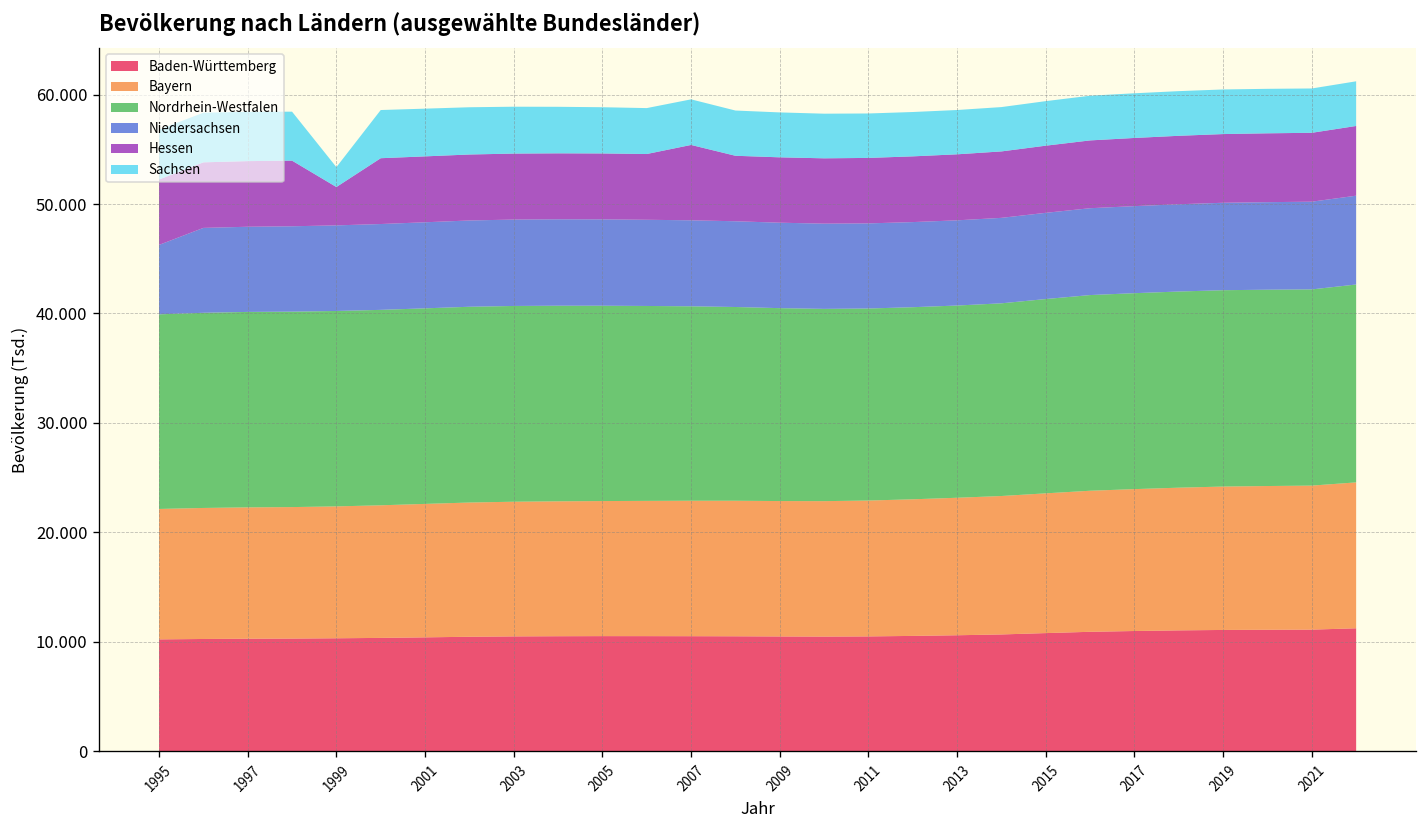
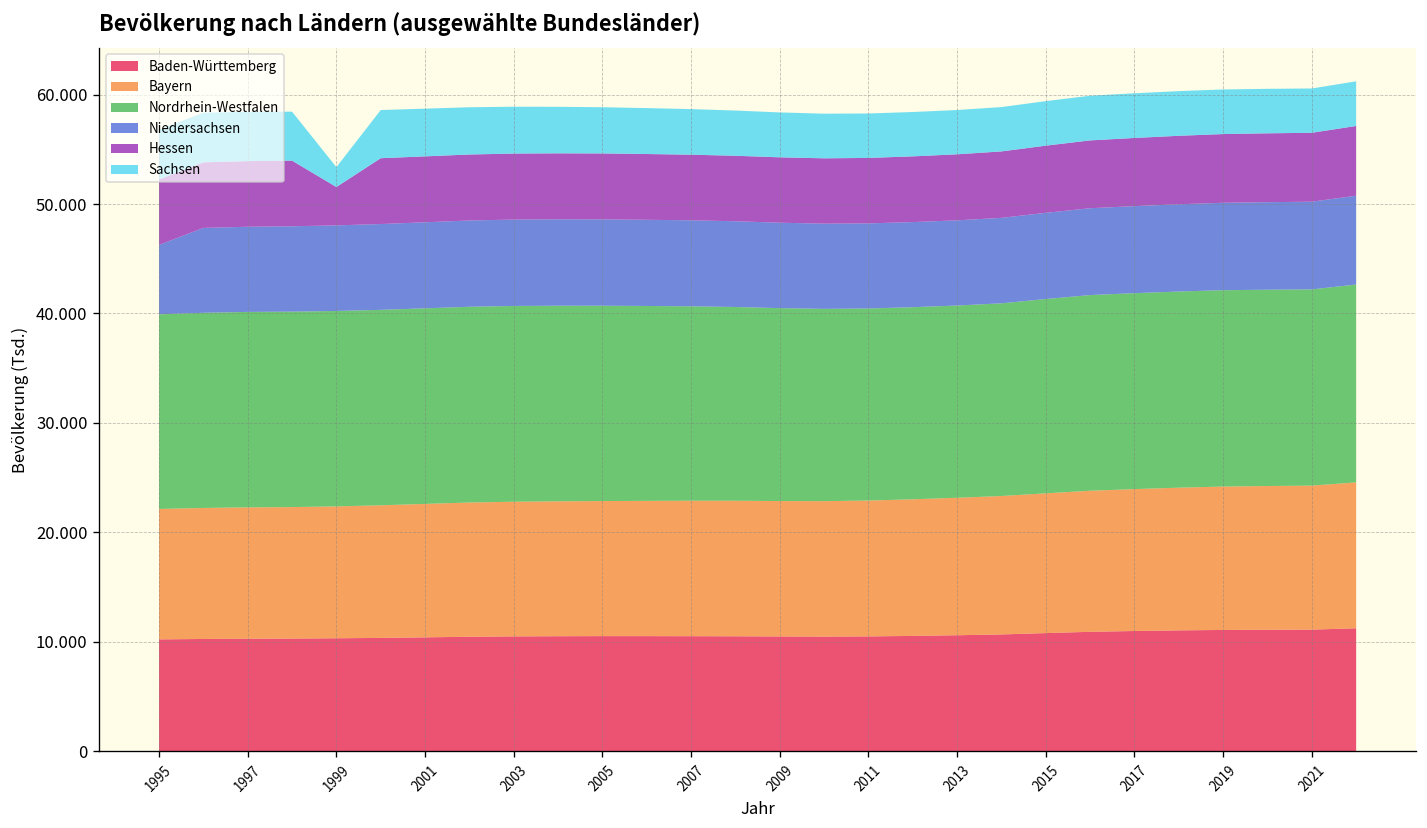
  {
    "Baden-Württemberg": {
      "1995": 10,
      "1997": 10,
      "1999": 10,
      "2001": 10,
      "2003": 10,
      "2005": 11,
      "2007": 11,
      "2009": 10,
      "2011": 10,
      "2013": 11,
      "2015": 11,
      "2017": 11,
      "2019": 11,
      "2021": 11
    },
    "Bayern": {
      "1995": 12,
      "1997": 12,
      "1999": 12,
      "2001": 12,
      "2003": 12,
      "2005": 12,
      "2007": 12,
      "2009": 12,
      "2011": 12,
      "2013": 13,
      "2015": 13,
      "2017": 13,
      "2019": 13,
      "2021": 13
    },
    "Nordrhein-Westfalen": {
      "1995": 18,
      "1997": 18,
      "1999": 18,
      "2001": 18,
      "2003": 18,
      "2005": 18,
      "2007": 18,
      "2009": 18,
      "2011": 18,
      "2013": 18,
      "2015": 18,
      "2017": 18,
      "2019": 18,
      "2021": 18
    },
    "Niedersachsen": {
      "1995": 6,
      "1997": 8,
      "1999": 8,
      "2001": 8,
      "2003": 8,
      "2005": 8,
      "2007": 8,
      "2009": 8,
      "2011": 8,
      "2013": 8,
      "2015": 8,
      "2017": 8,
      "2019": 8,
      "2021": 8
    },
    "Hessen": {
      "1995": 6,
      "1999": 4,
      "2001": 6,
      "2003": 6,
      "2005": 6,
-     "2007": 7,
+     "2007": 6,
      "2009": 6,
      "2011": 6,
      "2013": 6,
      "2015": 6,
      "2017": 6,
      "2019": 6,
      "2021": 6
    },
    "Sachsen": {
      "1999": 2,
      "2001": 4,
      "2003": 4,
      "2005": 4,
      "2007": 4,
      "2009": 4,
      "2011": 4,
      "2013": 4,
      "2015": 4,
      "2017": 4,
      "2019": 4,
      "2021": 4
    }
  }
